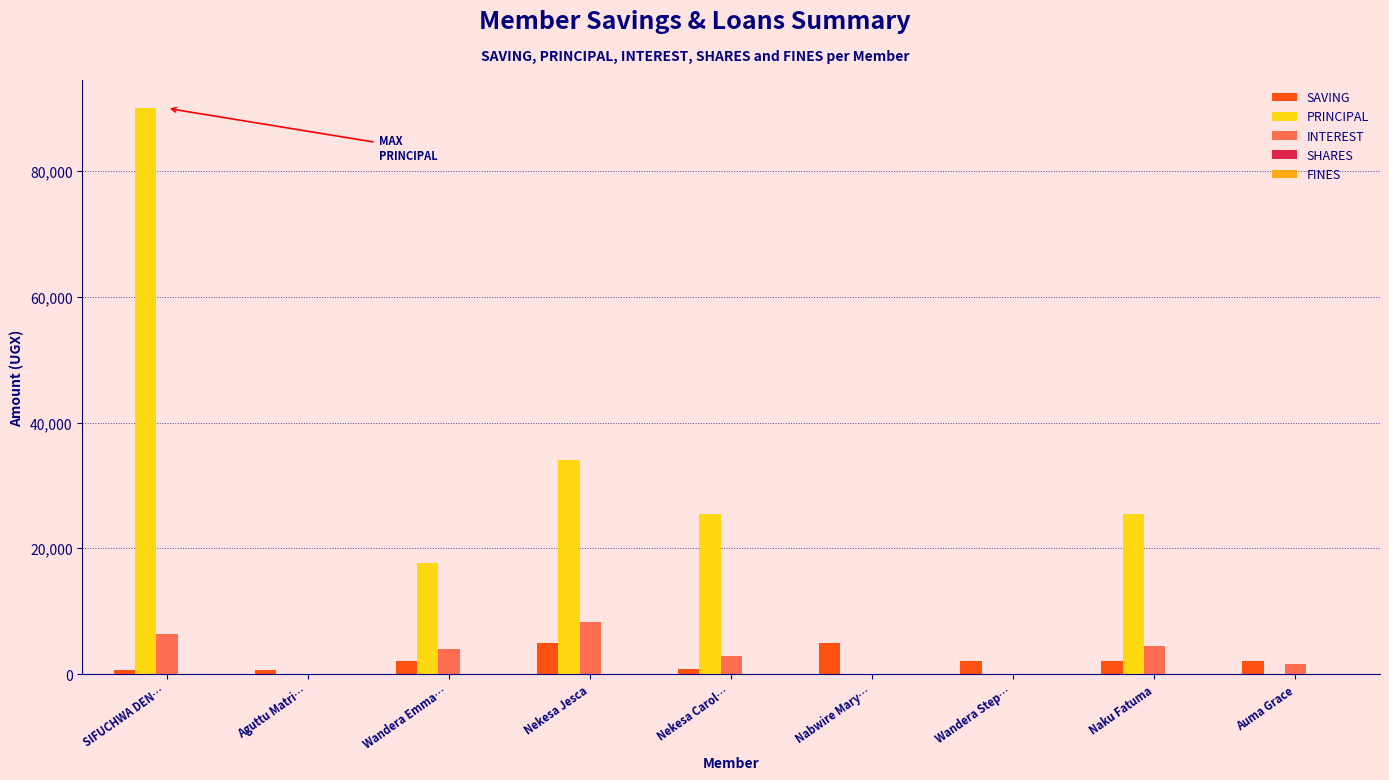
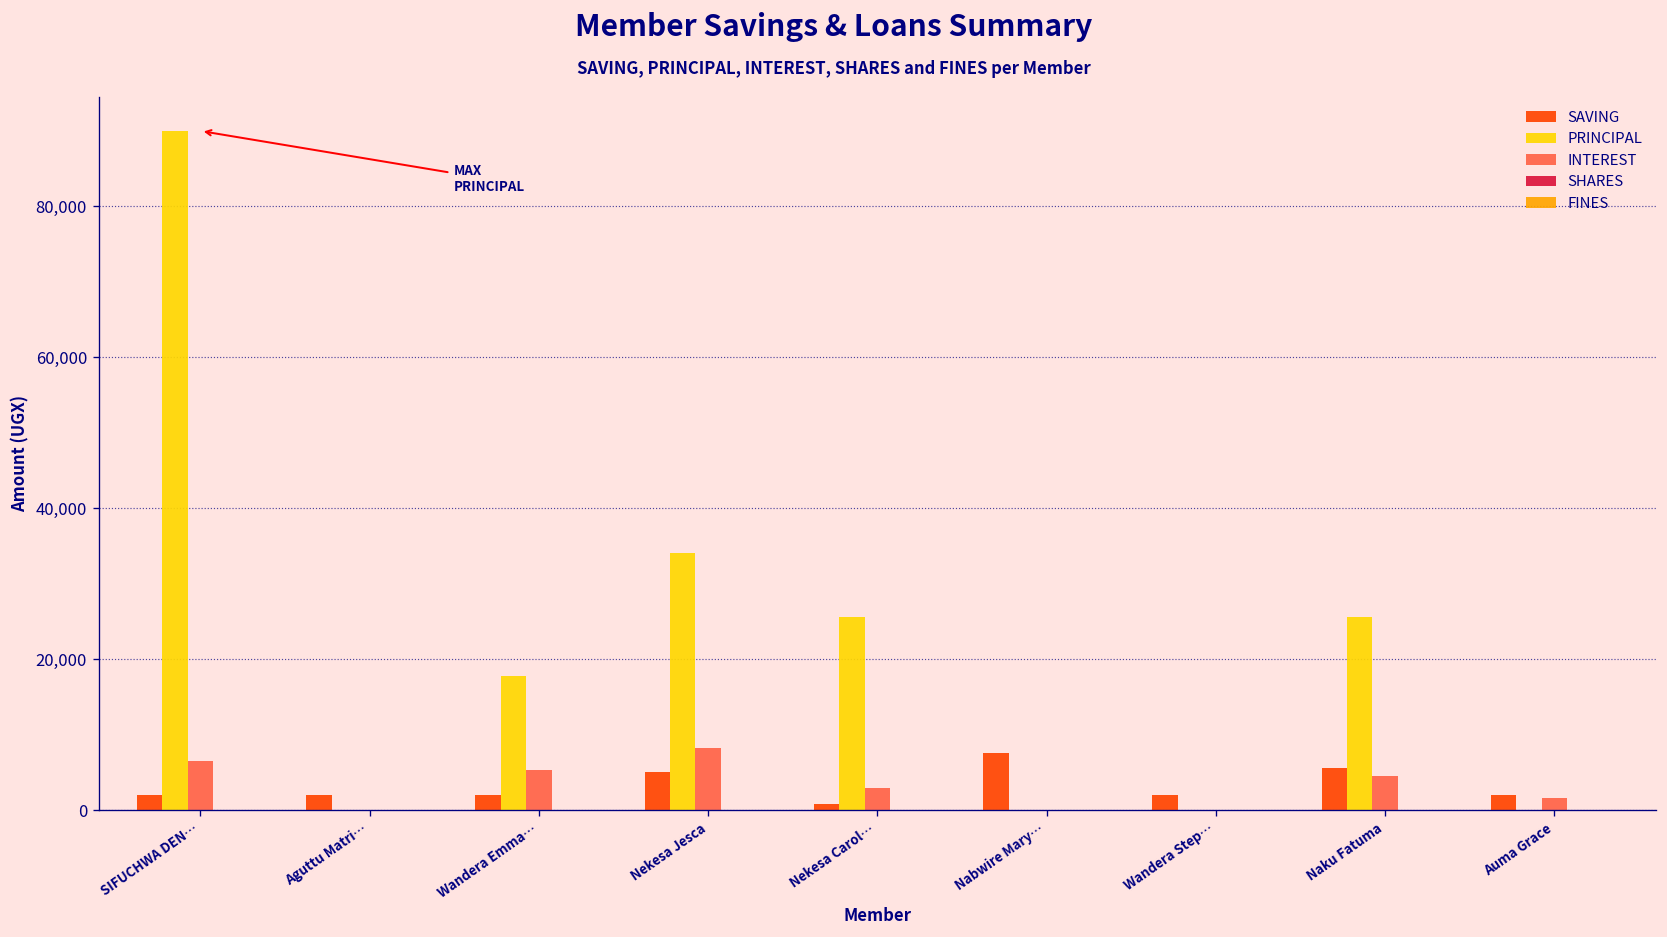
  {
    "SAVING": {
-     "SIFUCHWA DEN…": "1,000",
-     "Aguttu Matri…": "1,000",
+     "SIFUCHWA DEN…": "2,000",
+     "Aguttu Matri…": "2,000",
      "Wandera Emma…": "2,000",
      "Nekesa Jesca": "5,000",
      "Nekesa Carol…": "1,000",
-     "Nabwire Mary…": "5,000",
+     "Nabwire Mary…": "8,000",
      "Wandera Step…": "2,000",
-     "Naku Fatuma": "2,000",
+     "Naku Fatuma": "6,000",
      "Auma Grace": "2,000"
    },
    "INTEREST": {
      "SIFUCHWA DEN…": "6,000",
      "Aguttu Matri…": "0",
-     "Wandera Emma…": "4,000",
+     "Wandera Emma…": "5,000",
      "Nekesa Jesca": "8,000",
      "Nekesa Carol…": "3,000",
      "Nabwire Mary…": "0",
      "Wandera Step…": "0",
      "Naku Fatuma": "5,000",
      "Auma Grace": "2,000"
    },
    "SHARES": {
      "SIFUCHWA DEN…": "0",
      "Aguttu Matri…": "0",
      "Wandera Emma…": "0",
      "Nekesa Jesca": "0",
      "Nekesa Carol…": "0",
      "Nabwire Mary…": "0",
      "Wandera Step…": "0",
      "Naku Fatuma": "0",
      "Auma Grace": "0"
    }
  }
